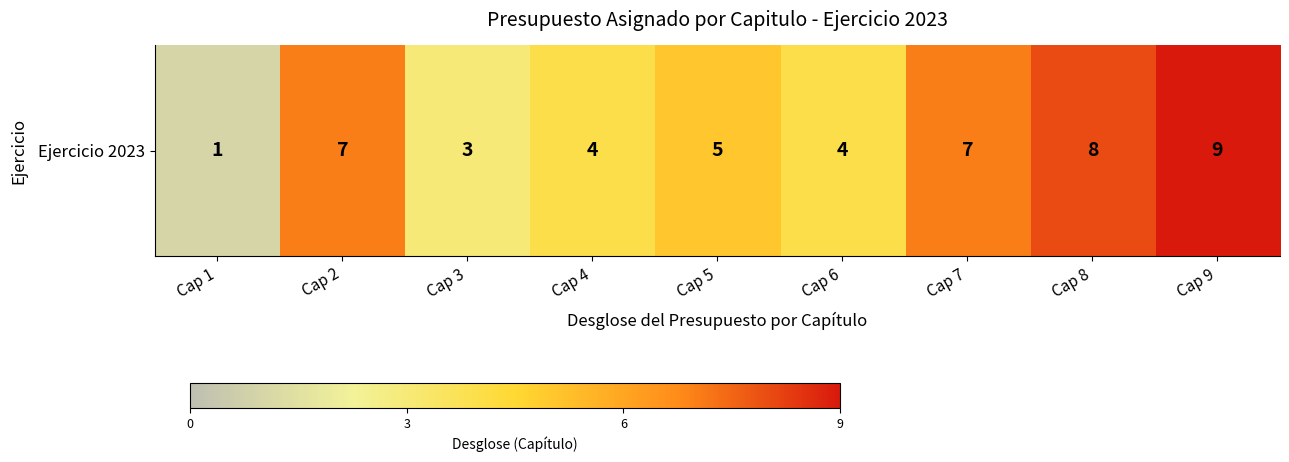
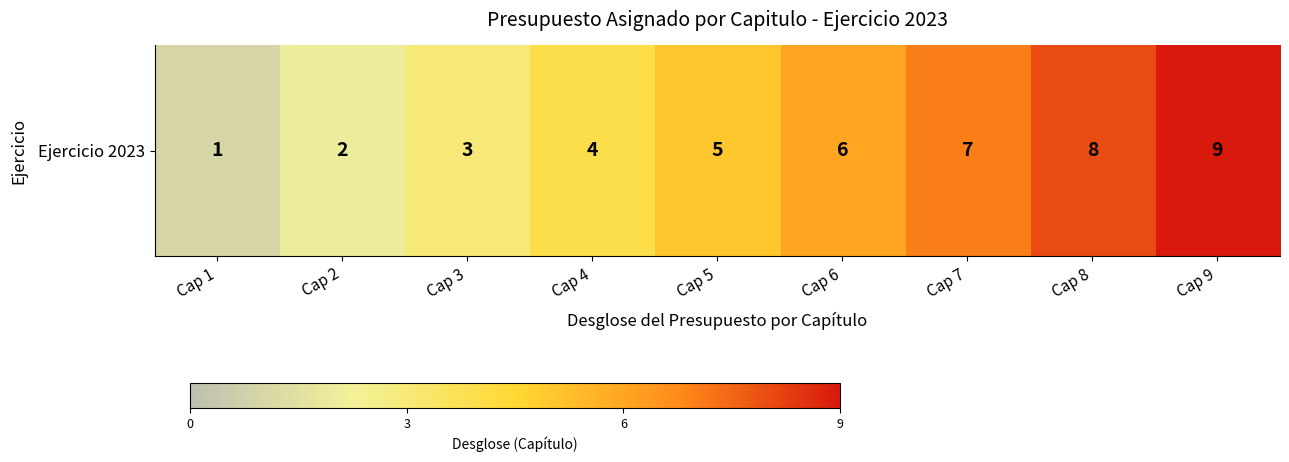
  {
    "Ejercicio 2023": {
      "Cap 1": 1,
-     "Cap 2": 7,
+     "Cap 2": 2,
      "Cap 3": 3,
      "Cap 4": 4,
      "Cap 5": 5,
-     "Cap 6": 4,
+     "Cap 6": 6,
      "Cap 7": 7,
      "Cap 8": 8,
      "Cap 9": 9
    }
  }
